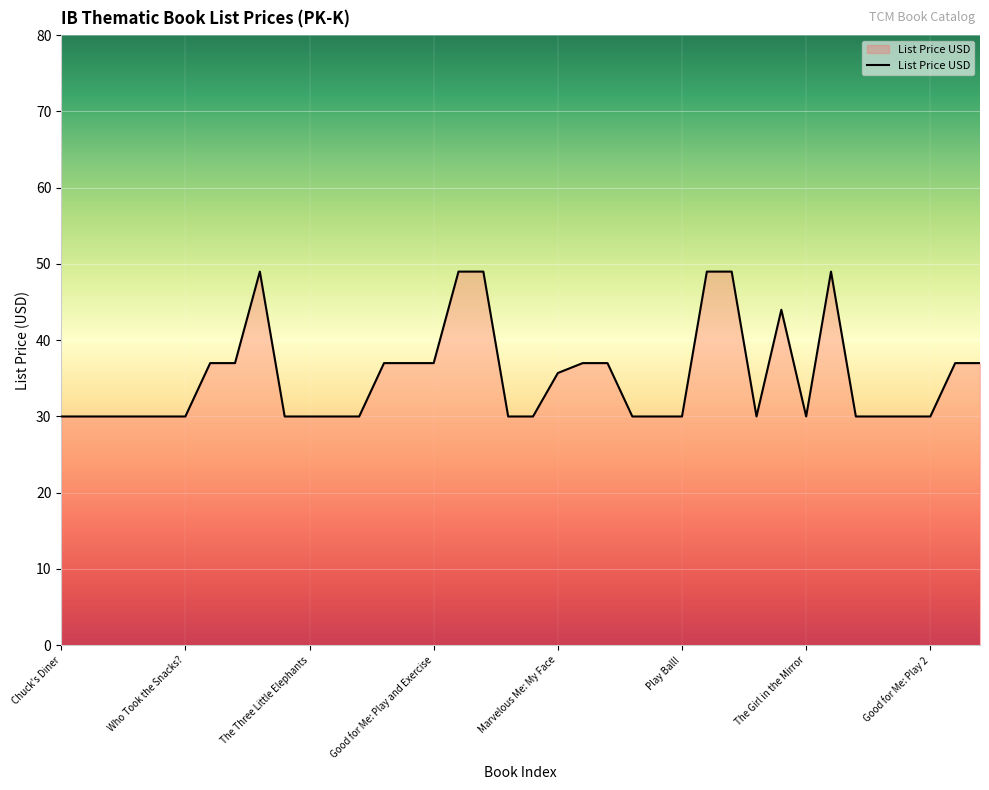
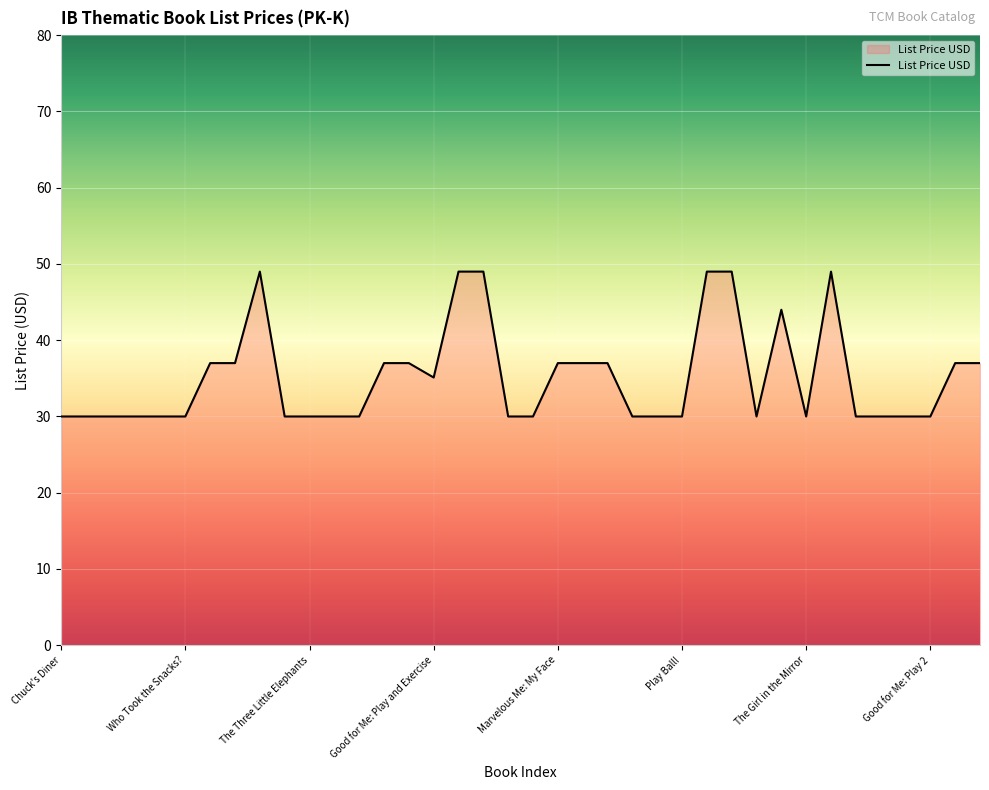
  {
    "Chuck's Diner": 30,
    "Who Took the Snacks?": 30,
    "The Three Little Elephants": 30,
-   "Good for Me: Play and Exercise": 37,
-   "Marvelous Me: My Face": 36,
+   "Good for Me: Play and Exercise": 35,
+   "Marvelous Me: My Face": 37,
    "Play Ball!": 30,
    "The Girl in the Mirror": 30,
    "Good for Me: Play 2": 30
  }
